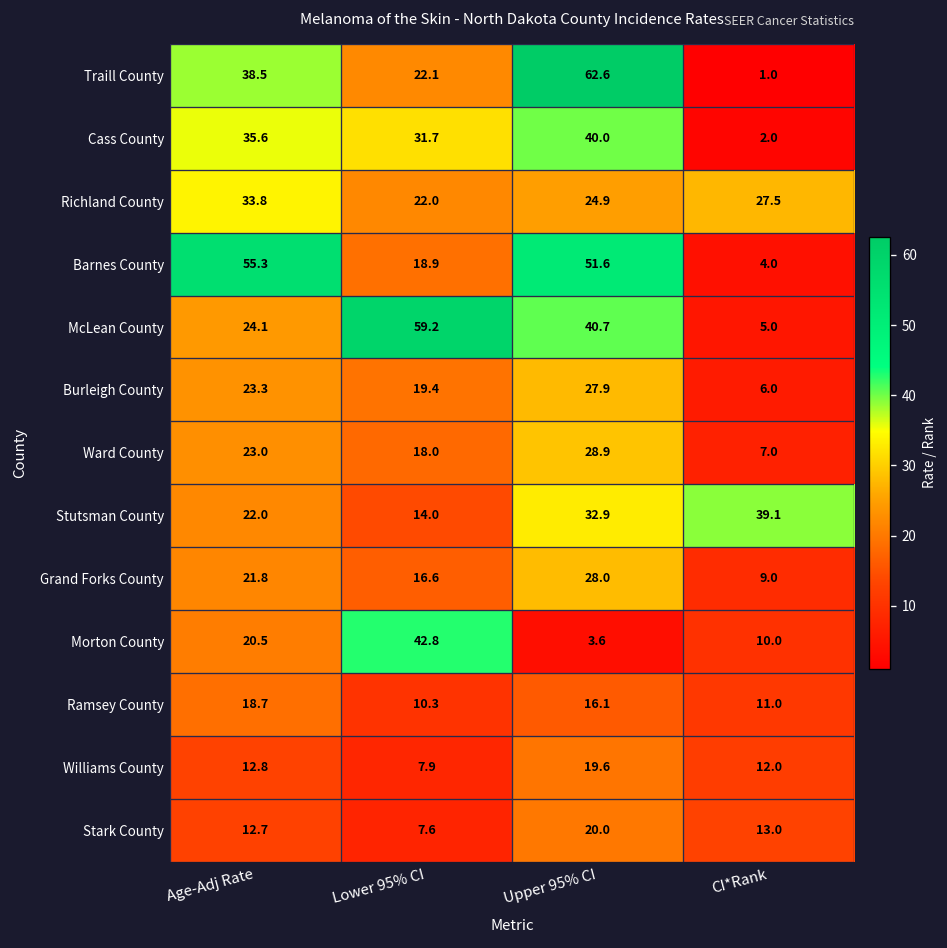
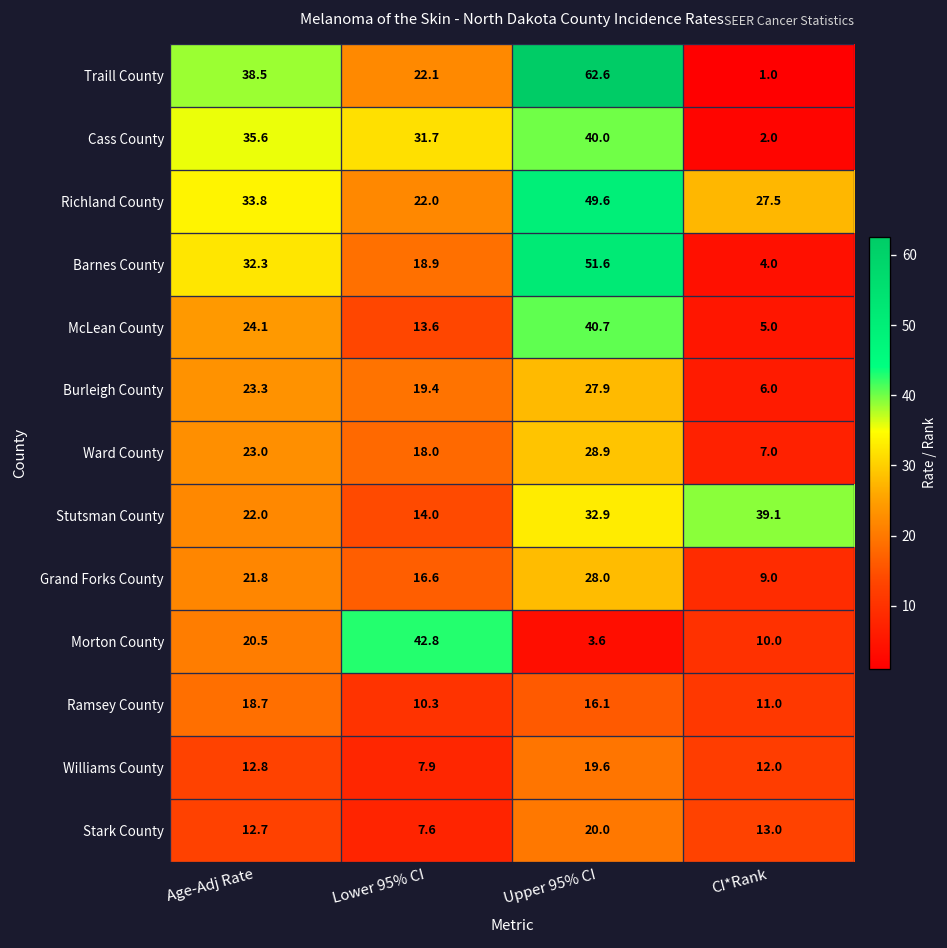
  {
    "Traill County": {
      "Age-Adj Rate": 38.5,
      "Lower 95% CI": 22.1,
      "Upper 95% CI": 62.6,
      "CI*Rank": 1.0
    },
    "Cass County": {
      "Age-Adj Rate": 35.6,
      "Lower 95% CI": 31.7,
      "Upper 95% CI": 40.0,
      "CI*Rank": 2.0
    },
    "Richland County": {
      "Age-Adj Rate": 33.8,
      "Lower 95% CI": 22.0,
-     "Upper 95% CI": 24.9,
+     "Upper 95% CI": 49.6,
      "CI*Rank": 27.5
    },
    "Barnes County": {
-     "Age-Adj Rate": 55.3,
+     "Age-Adj Rate": 32.3,
      "Lower 95% CI": 18.9,
      "Upper 95% CI": 51.6,
      "CI*Rank": 4.0
    },
    "McLean County": {
      "Age-Adj Rate": 24.1,
-     "Lower 95% CI": 59.2,
+     "Lower 95% CI": 13.6,
      "Upper 95% CI": 40.7,
      "CI*Rank": 5.0
    },
    "Burleigh County": {
      "Age-Adj Rate": 23.3,
      "Lower 95% CI": 19.4,
      "Upper 95% CI": 27.9,
      "CI*Rank": 6.0
    },
    "Ward County": {
      "Age-Adj Rate": 23.0,
      "Lower 95% CI": 18.0,
      "Upper 95% CI": 28.9,
      "CI*Rank": 7.0
    },
    "Stutsman County": {
      "Age-Adj Rate": 22.0,
      "Lower 95% CI": 14.0,
      "Upper 95% CI": 32.9,
      "CI*Rank": 39.1
    },
    "Grand Forks County": {
      "Age-Adj Rate": 21.8,
      "Lower 95% CI": 16.6,
      "Upper 95% CI": 28.0,
      "CI*Rank": 9.0
    },
    "Morton County": {
      "Age-Adj Rate": 20.5,
      "Lower 95% CI": 42.8,
      "Upper 95% CI": 3.6,
      "CI*Rank": 10.0
    },
    "Ramsey County": {
      "Age-Adj Rate": 18.7,
      "Lower 95% CI": 10.3,
      "Upper 95% CI": 16.1,
      "CI*Rank": 11.0
    },
    "Williams County": {
      "Age-Adj Rate": 12.8,
      "Lower 95% CI": 7.9,
      "Upper 95% CI": 19.6,
      "CI*Rank": 12.0
    },
    "Stark County": {
      "Age-Adj Rate": 12.7,
      "Lower 95% CI": 7.6,
      "Upper 95% CI": 20.0,
      "CI*Rank": 13.0
    }
  }
